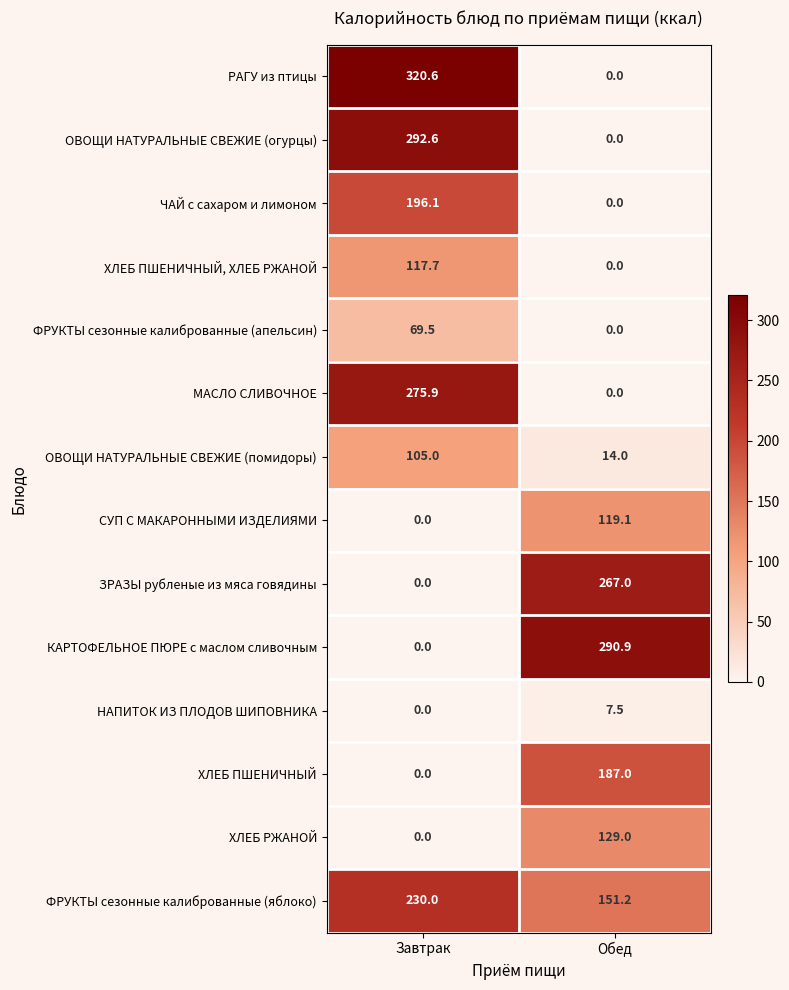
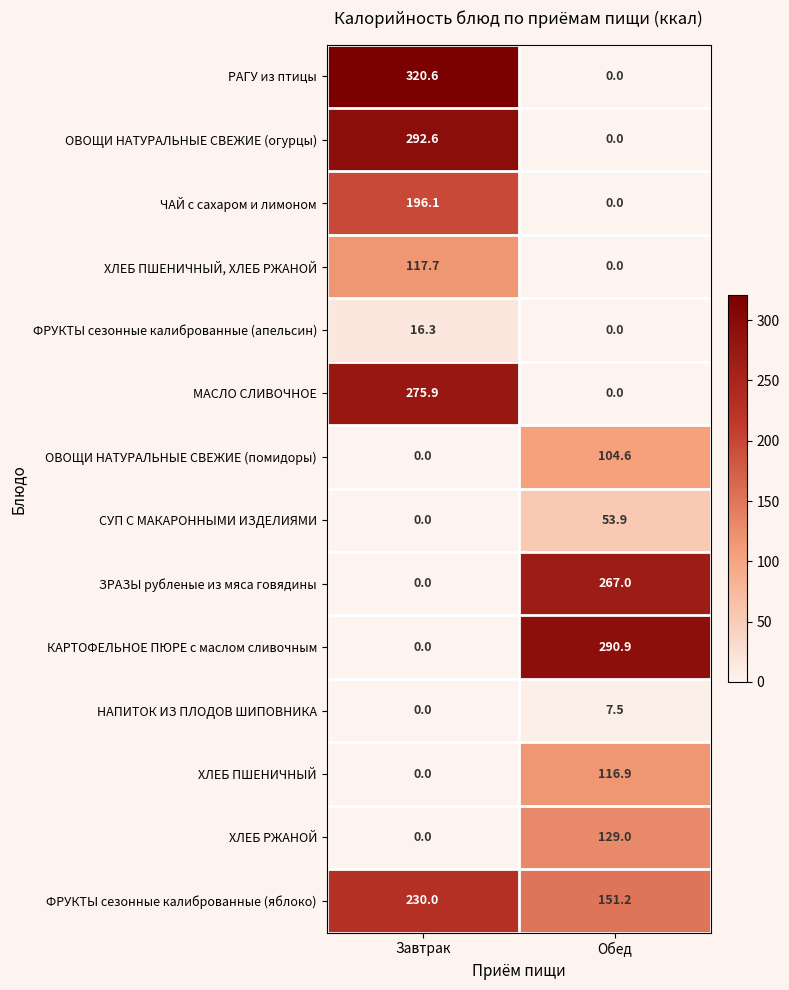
  {
    "РАГУ из птицы": {
      "Завтрак": 320.6,
      "Обед": 0.0
    },
    "ОВОЩИ НАТУРАЛЬНЫЕ СВЕЖИЕ (огурцы)": {
      "Завтрак": 292.6,
      "Обед": 0.0
    },
    "ЧАЙ с сахаром и лимоном": {
      "Завтрак": 196.1,
      "Обед": 0.0
    },
    "ХЛЕБ ПШЕНИЧНЫЙ, ХЛЕБ РЖАНОЙ": {
      "Завтрак": 117.7,
      "Обед": 0.0
    },
    "ФРУКТЫ сезонные калиброванные (апельсин)": {
-     "Завтрак": 69.5,
+     "Завтрак": 16.3,
      "Обед": 0.0
    },
    "МАСЛО СЛИВОЧНОЕ": {
      "Завтрак": 275.9,
      "Обед": 0.0
    },
    "ОВОЩИ НАТУРАЛЬНЫЕ СВЕЖИЕ (помидоры)": {
-     "Завтрак": 105.0,
-     "Обед": 14.0
+     "Завтрак": 0.0,
+     "Обед": 104.6
    },
    "СУП С МАКАРОННЫМИ ИЗДЕЛИЯМИ": {
      "Завтрак": 0.0,
-     "Обед": 119.1
+     "Обед": 53.9
    },
    "ЗРАЗЫ рубленые из мяса говядины": {
      "Завтрак": 0.0,
      "Обед": 267.0
    },
    "КАРТОФЕЛЬНОЕ ПЮРЕ с маслом сливочным": {
      "Завтрак": 0.0,
      "Обед": 290.9
    },
    "НАПИТОК ИЗ ПЛОДОВ ШИПОВНИКА": {
      "Завтрак": 0.0,
      "Обед": 7.5
    },
    "ХЛЕБ ПШЕНИЧНЫЙ": {
      "Завтрак": 0.0,
-     "Обед": 187.0
+     "Обед": 116.9
    },
    "ХЛЕБ РЖАНОЙ": {
      "Завтрак": 0.0,
      "Обед": 129.0
    },
    "ФРУКТЫ сезонные калиброванные (яблоко)": {
      "Завтрак": 230.0,
      "Обед": 151.2
    }
  }
